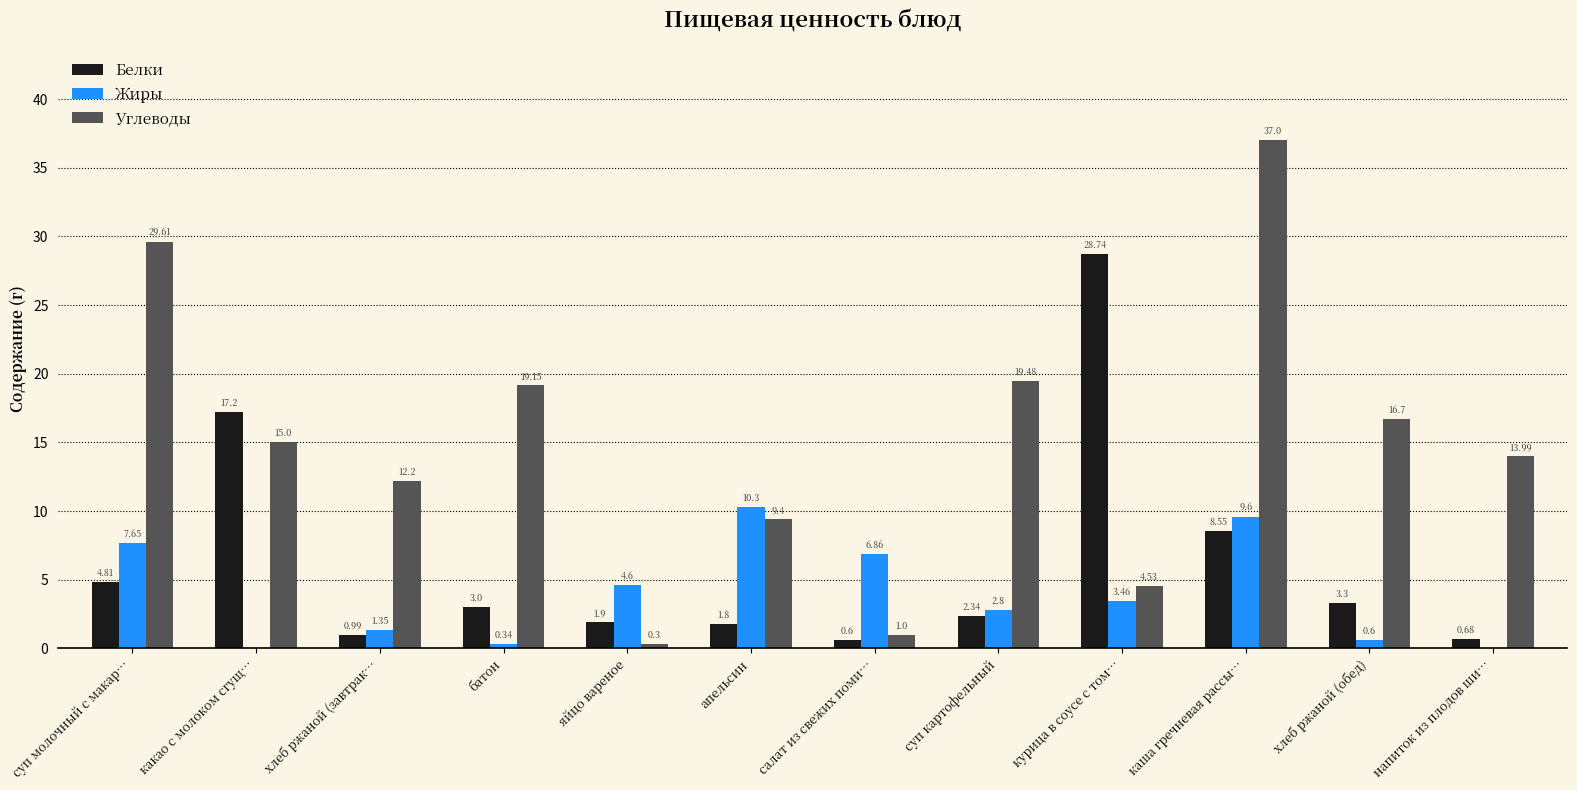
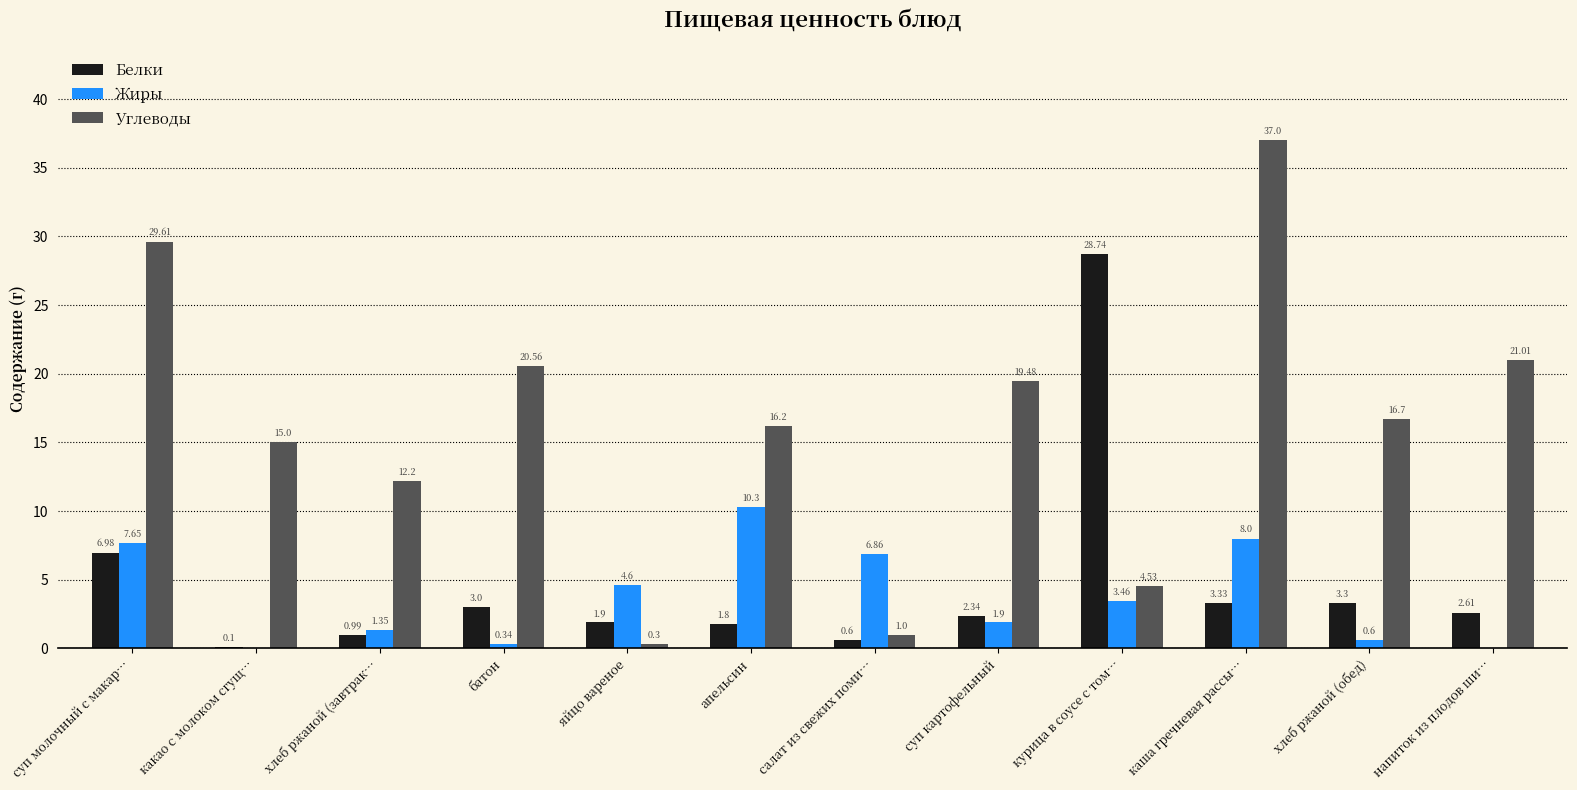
  {
    "Белки": {
-     "суп молочный с макар…": 4.81,
-     "какао с молоком сгущ…": 17.2,
+     "суп молочный с макар…": 6.98,
+     "какао с молоком сгущ…": 0.1,
      "хлеб ржаной (завтрак…": 0.99,
      "батон": 3.0,
      "яйцо вареное": 1.9,
      "апельсин": 1.8,
      "салат из свежих поми…": 0.6,
      "суп картофельный": 2.34,
      "курица в соусе с том…": 28.74,
-     "каша гречневая рассы…": 8.55,
+     "каша гречневая рассы…": 3.33,
      "хлеб ржаной (обед)": 3.3,
-     "напиток из плодов ши…": 0.68
+     "напиток из плодов ши…": 2.61
    },
    "Жиры": {
      "суп молочный с макар…": 7.65,
      "хлеб ржаной (завтрак…": 1.35,
      "батон": 0.34,
      "яйцо вареное": 4.6,
      "апельсин": 10.3,
      "салат из свежих поми…": 6.86,
-     "суп картофельный": 2.8,
+     "суп картофельный": 1.9,
      "курица в соусе с том…": 3.46,
-     "каша гречневая рассы…": 9.6,
+     "каша гречневая рассы…": 8.0,
      "хлеб ржаной (обед)": 0.6
    },
    "Углеводы": {
      "суп молочный с макар…": 29.61,
      "какао с молоком сгущ…": 15.0,
      "хлеб ржаной (завтрак…": 12.2,
-     "батон": 19.15,
+     "батон": 20.56,
      "яйцо вареное": 0.3,
-     "апельсин": 9.4,
+     "апельсин": 16.2,
      "салат из свежих поми…": 1.0,
      "суп картофельный": 19.48,
      "курица в соусе с том…": 4.53,
      "каша гречневая рассы…": 37.0,
      "хлеб ржаной (обед)": 16.7,
-     "напиток из плодов ши…": 13.99
+     "напиток из плодов ши…": 21.01
    }
  }
